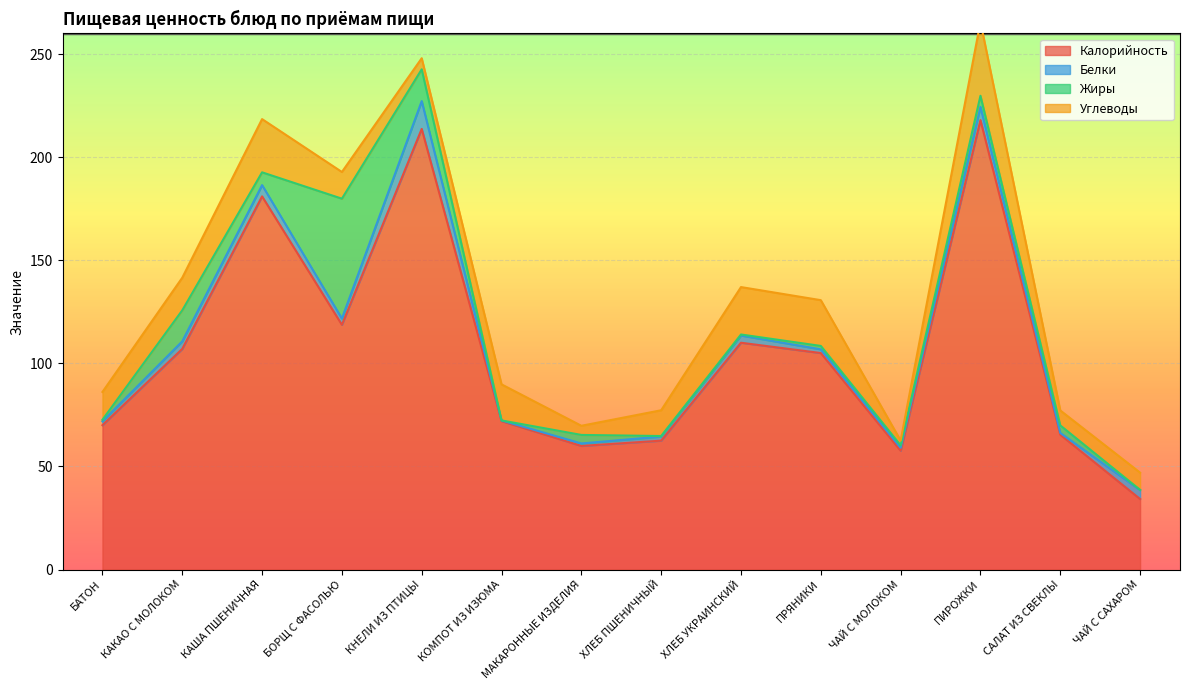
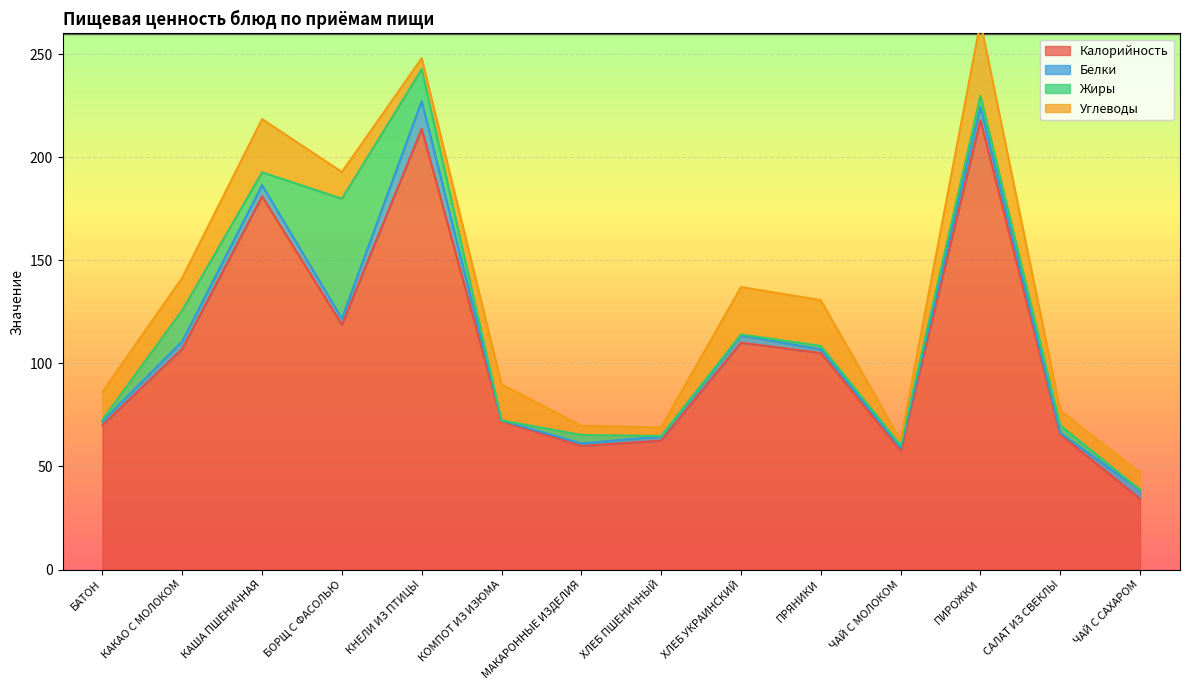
  {
    "Калорийность": {
      "БАТОН": 70,
      "КАКАО С МОЛОКОМ": 107,
      "КАША ПШЕНИЧНАЯ": 181,
      "БОРЩ С ФАСОЛЬЮ": 119,
      "КНЕЛИ ИЗ ПТИЦЫ": 214,
      "ХЛЕБ ПШЕНИЧНЫЙ": 63,
      "ХЛЕБ УКРАИНСКИЙ": 110,
      "ПРЯНИКИ": 105,
      "ЧАЙ С МОЛОКОМ": 58,
      "ПИРОЖКИ": 218,
      "ЧАЙ С САХАРОМ": 34
    },
    "Белки": {
      "КАКАО С МОЛОКОМ": 4,
      "КАША ПШЕНИЧНАЯ": 5,
      "БОРЩ С ФАСОЛЬЮ": 3,
      "КНЕЛИ ИЗ ПТИЦЫ": 13,
      "ПРЯНИКИ": 2,
      "ПИРОЖКИ": 6
    },
    "Жиры": {
      "КАКАО С МОЛОКОМ": 15,
      "КАША ПШЕНИЧНАЯ": 6,
      "БОРЩ С ФАСОЛЬЮ": 58,
      "КНЕЛИ ИЗ ПТИЦЫ": 15,
      "МАКАРОННЫЕ ИЗДЕЛИЯ": 4,
      "ПРЯНИКИ": 2,
      "ПИРОЖКИ": 5,
      "САЛАТ ИЗ СВЕКЛЫ": 4
    },
    "Углеводы": {
      "БАТОН": 14,
      "КАКАО С МОЛОКОМ": 16,
      "КАША ПШЕНИЧНАЯ": 26,
      "БОРЩ С ФАСОЛЬЮ": 13,
      "КНЕЛИ ИЗ ПТИЦЫ": 5,
      "КОМПОТ ИЗ ИЗЮМА": 18,
      "МАКАРОННЫЕ ИЗДЕЛИЯ": 4,
-     "ХЛЕБ ПШЕНИЧНЫЙ": 13,
+     "ХЛЕБ ПШЕНИЧНЫЙ": 4,
      "ХЛЕБ УКРАИНСКИЙ": 23,
      "ПРЯНИКИ": 22,
      "ЧАЙ С МОЛОКОМ": 2,
      "САЛАТ ИЗ СВЕКЛЫ": 7,
      "ЧАЙ С САХАРОМ": 8
    }
  }
